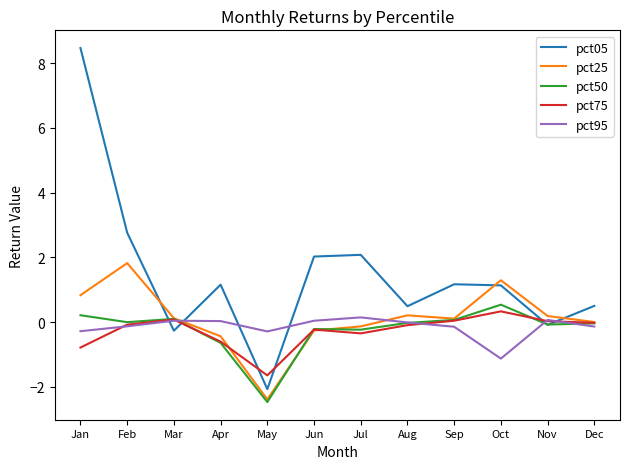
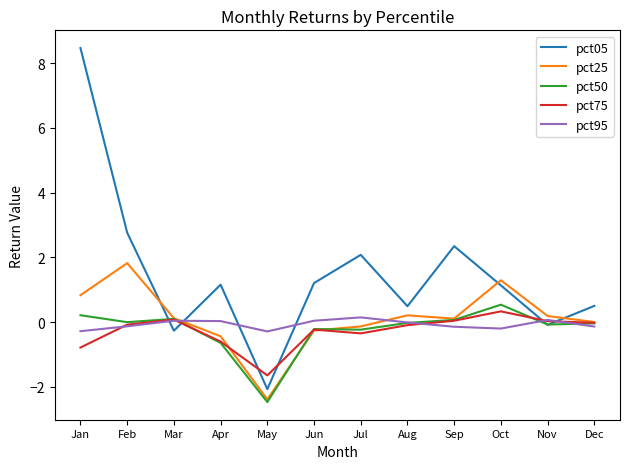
  {
    "pct05": {
      "Jan": 8.5,
      "Feb": 2.8,
      "Mar": -0.3,
      "Apr": 1.2,
      "May": -2.1,
-     "Jun": 2.0,
+     "Jun": 1.2,
      "Jul": 2.1,
      "Aug": 0.5,
-     "Sep": 1.2,
+     "Sep": 2.3,
      "Oct": 1.1,
      "Dec": 0.5
    },
    "pct25": {
      "Jan": 0.8,
      "Feb": 1.8,
      "Apr": -0.4,
      "May": -2.4,
      "Jul": -0.1,
      "Aug": 0.2,
      "Oct": 1.3,
      "Nov": 0.2
    },
    "pct50": {
      "Jan": 0.2,
      "May": -2.5,
      "Jul": -0.2,
      "Oct": 0.5
    },
    "pct75": {
      "Jan": -0.8,
      "May": -1.6,
      "Jul": -0.3,
      "Oct": 0.3
    },
    "pct95": {
      "Jan": -0.3,
      "Apr": 0.0,
      "May": -0.3,
      "Jun": 0.0,
      "Jul": 0.1,
      "Sep": -0.1,
-     "Oct": -1.1,
+     "Oct": -0.2,
      "Dec": -0.1
    }
  }
